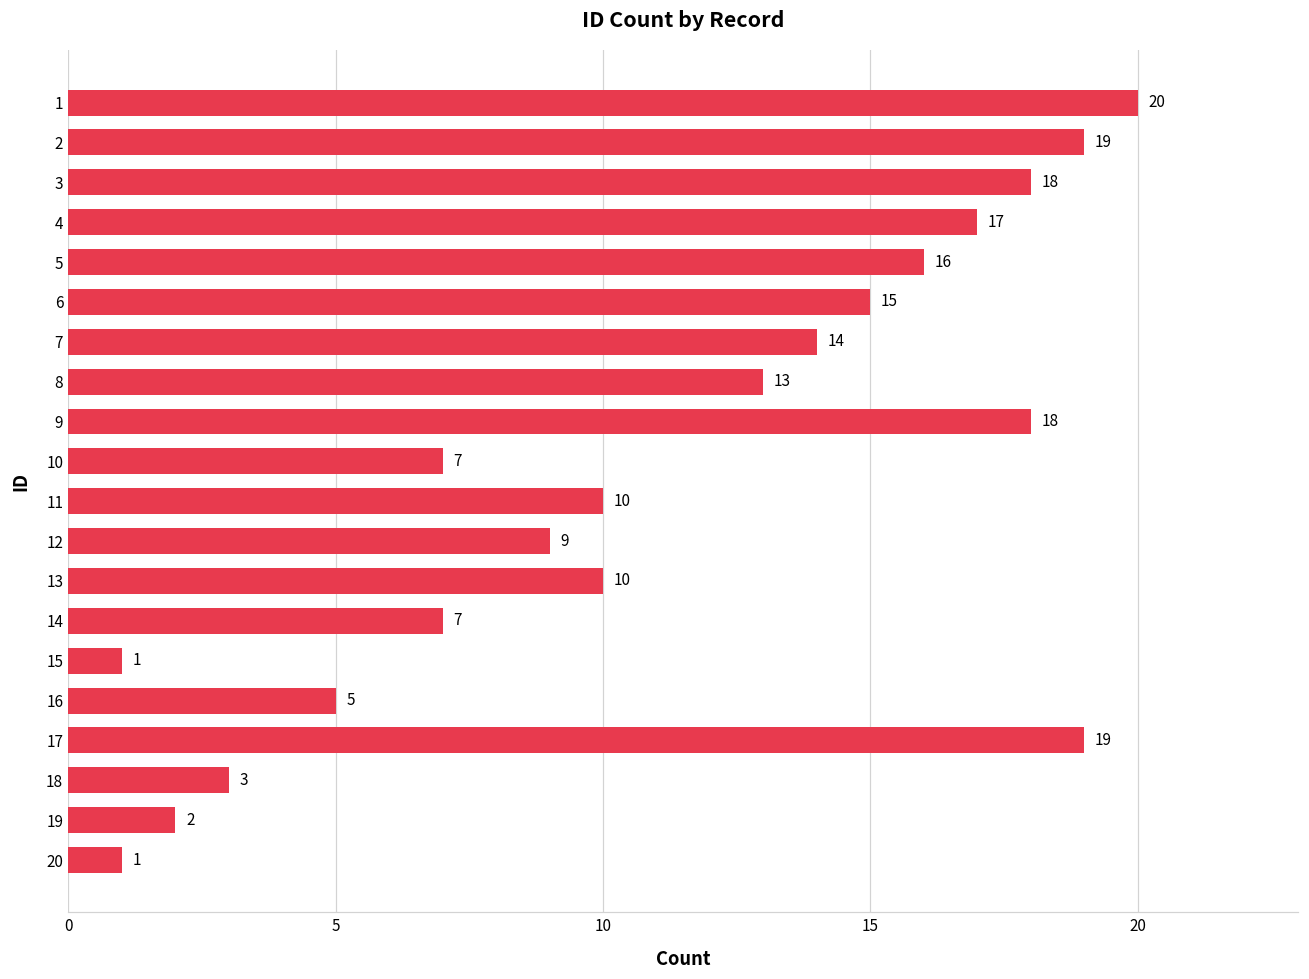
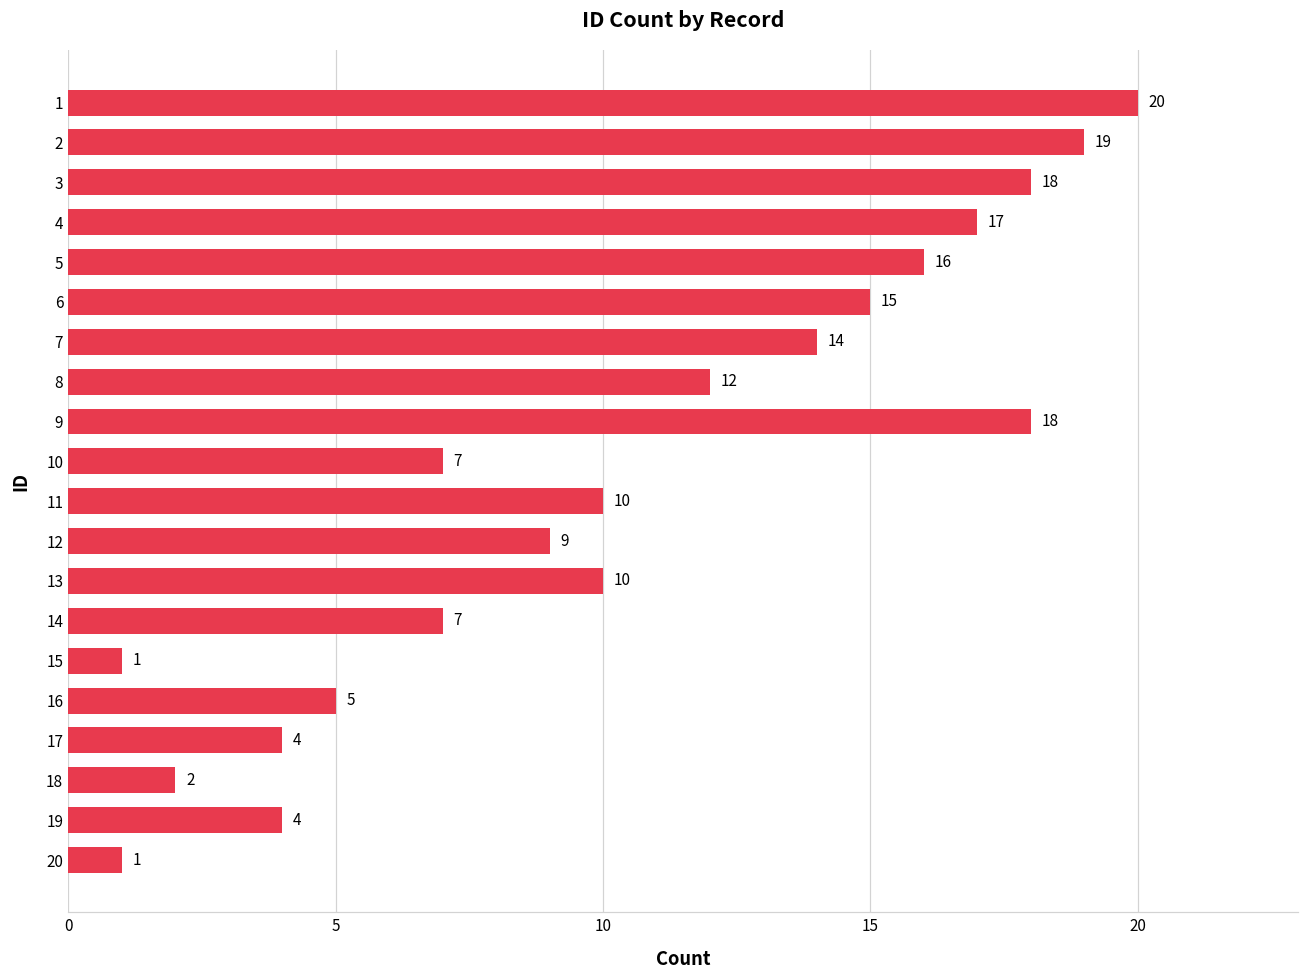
  {
    "1": 20,
    "2": 19,
    "3": 18,
    "4": 17,
    "5": 16,
    "6": 15,
    "7": 14,
-   "8": 13,
+   "8": 12,
    "9": 18,
    "10": 7,
    "11": 10,
    "12": 9,
    "13": 10,
    "14": 7,
    "15": 1,
    "16": 5,
-   "17": 19,
-   "18": 3,
-   "19": 2,
+   "17": 4,
+   "18": 2,
+   "19": 4,
    "20": 1
  }
